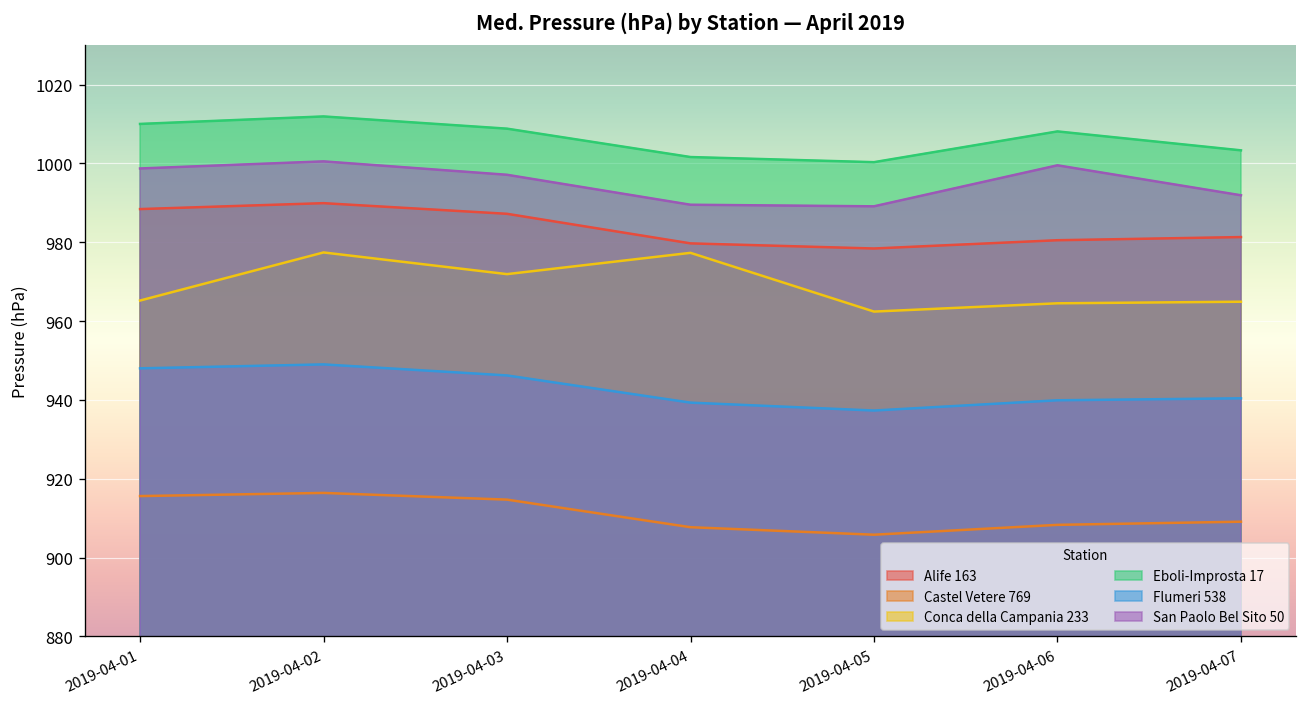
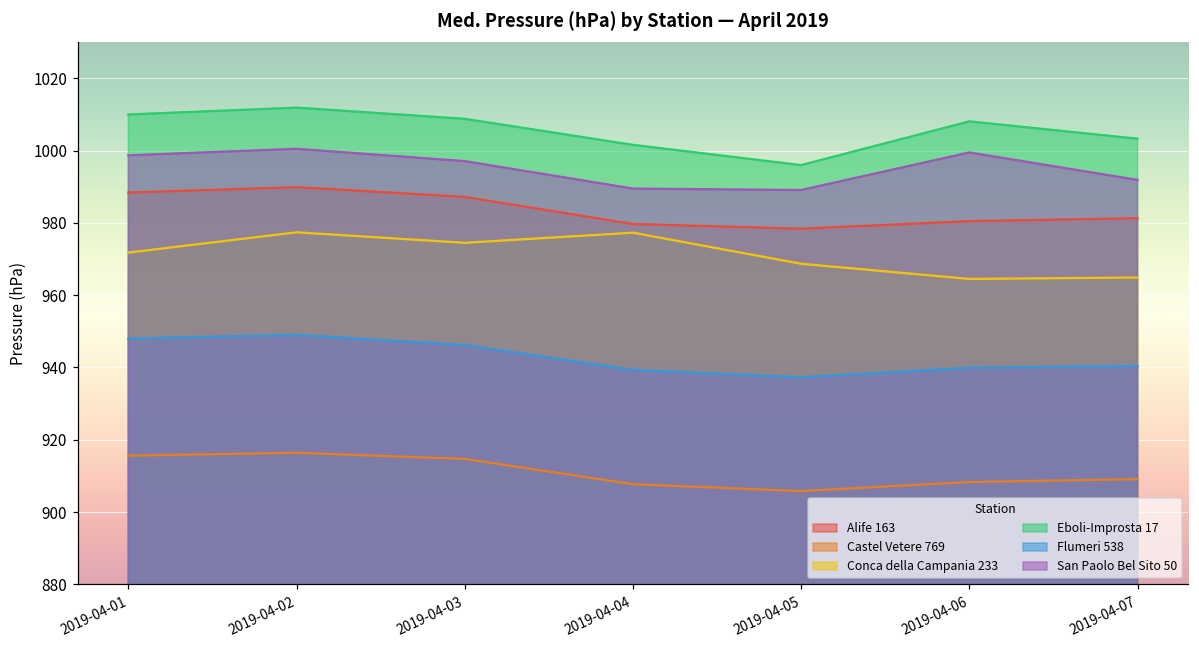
  {
    "Conca della Campania 233": {
-     "2019-04-01": 965,
+     "2019-04-01": 972,
      "2019-04-02": 977,
-     "2019-04-03": 972,
+     "2019-04-03": 975,
      "2019-04-04": 977,
-     "2019-04-05": 962,
+     "2019-04-05": 969,
      "2019-04-06": 965,
      "2019-04-07": 965
    },
    "Eboli-Improsta 17": {
      "2019-04-01": 1010,
      "2019-04-02": 1012,
      "2019-04-03": 1009,
      "2019-04-04": 1002,
-     "2019-04-05": 1000,
+     "2019-04-05": 996,
      "2019-04-06": 1008,
      "2019-04-07": 1003
    },
    "Flumeri 538": {
      "2019-04-01": 948,
      "2019-04-02": 949,
      "2019-04-03": 946,
      "2019-04-04": 939,
      "2019-04-05": 937,
      "2019-04-06": 940,
      "2019-04-07": 940
    },
    "San Paolo Bel Sito 50": {
      "2019-04-01": 999,
      "2019-04-02": 1001,
      "2019-04-03": 997,
      "2019-04-04": 990,
      "2019-04-05": 989,
      "2019-04-06": 1000,
      "2019-04-07": 992
    }
  }
